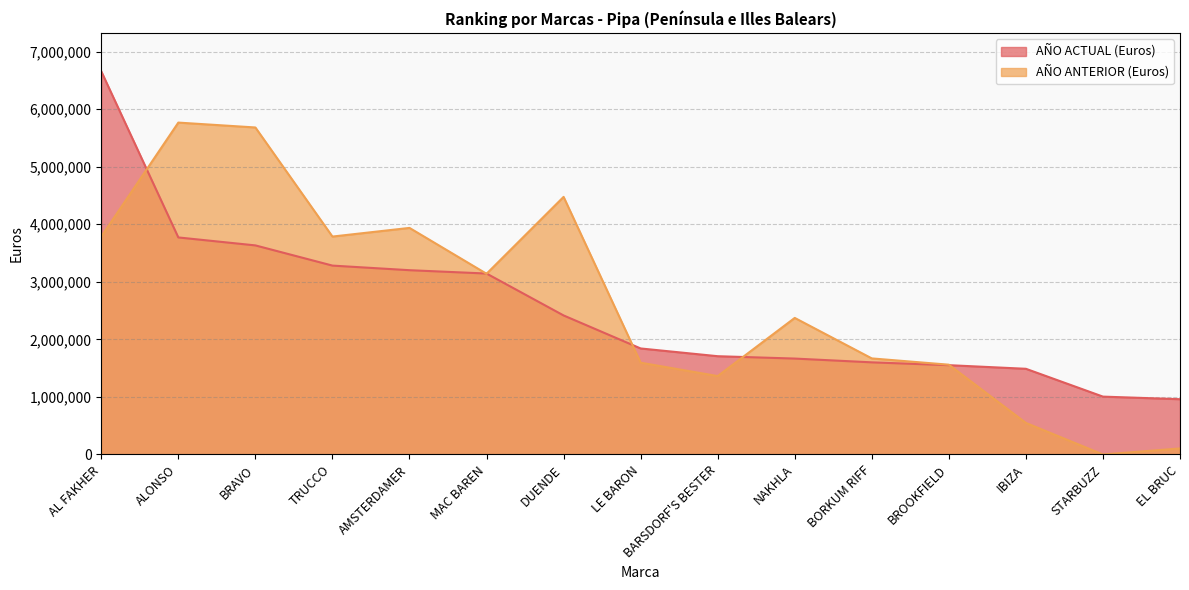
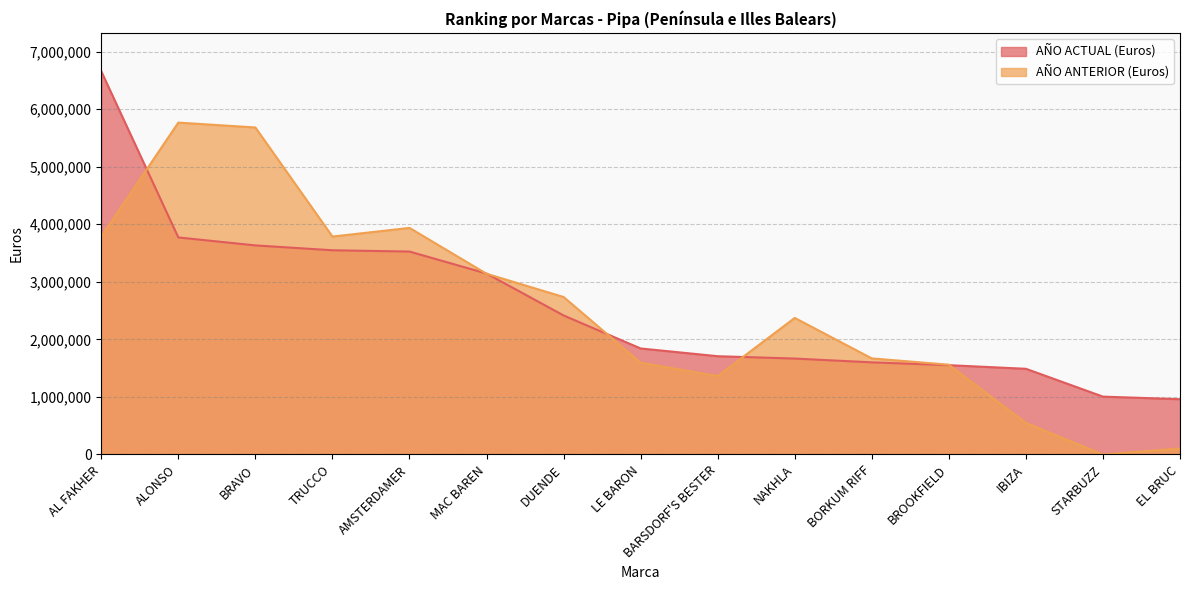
  {
    "AÑO ACTUAL (Euros)": {
      "AL FAKHER": "6,700,000",
      "ALONSO": "3,800,000",
      "BRAVO": "3,600,000",
-     "TRUCCO": "3,300,000",
-     "AMSTERDAMER": "3,200,000",
+     "TRUCCO": "3,500,000",
+     "AMSTERDAMER": "3,500,000",
      "DUENDE": "2,400,000",
      "LE BARON": "1,800,000",
      "BARSDORF'S BESTER": "1,700,000",
      "NAKHLA": "1,700,000",
      "BORKUM RIFF": "1,600,000",
      "IBIZA": "1,500,000",
      "STARBUZZ": "1,000,000",
      "EL BRUC": "1,000,000"
    },
    "AÑO ANTERIOR (Euros)": {
      "AL FAKHER": "3,800,000",
      "ALONSO": "5,800,000",
      "BRAVO": "5,700,000",
      "TRUCCO": "3,800,000",
      "AMSTERDAMER": "3,900,000",
-     "DUENDE": "4,500,000",
+     "DUENDE": "2,700,000",
      "LE BARON": "1,600,000",
      "BARSDORF'S BESTER": "1,400,000",
      "NAKHLA": "2,400,000",
      "BORKUM RIFF": "1,700,000",
      "IBIZA": "500,000",
      "STARBUZZ": "0",
      "EL BRUC": "100,000"
    }
  }
